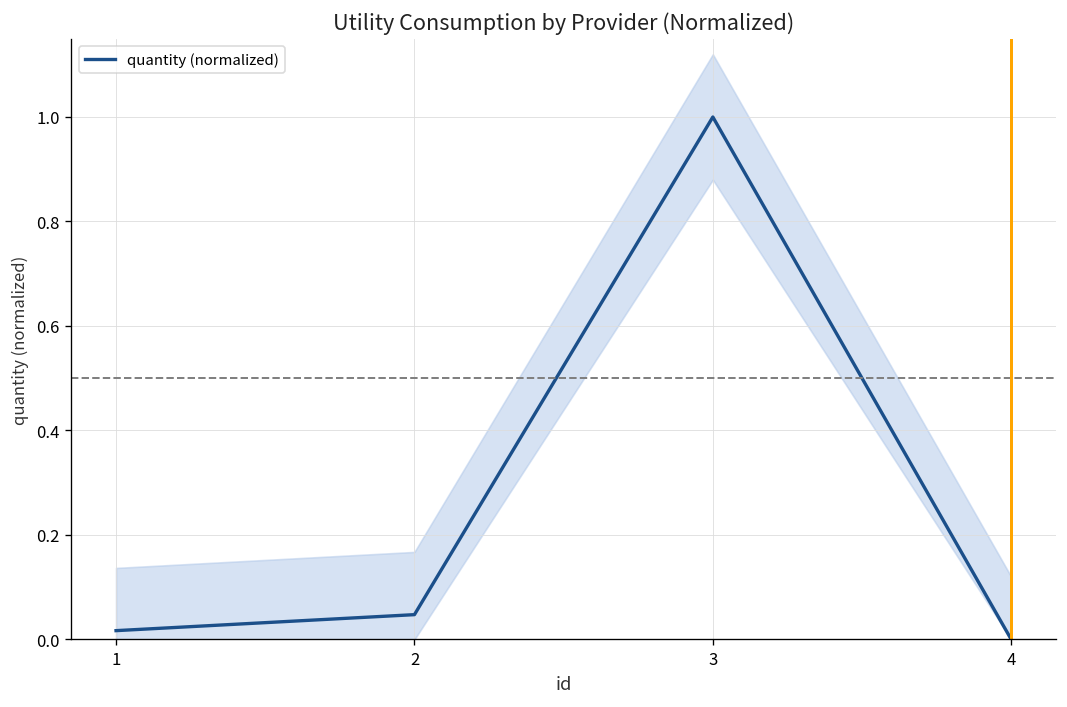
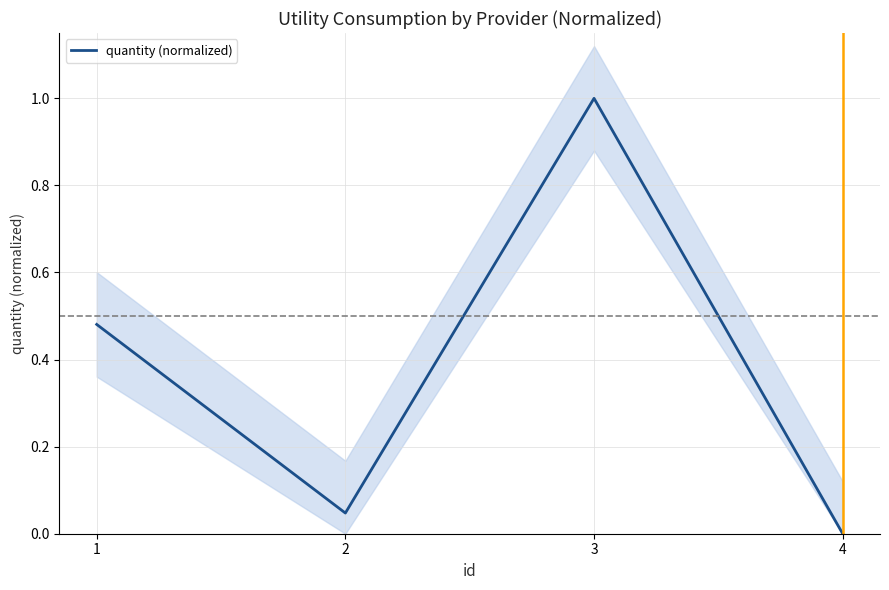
  {
    "quantity (normalized)": {
-     "1": 0.02,
+     "1": 0.48,
      "2": 0.05,
      "3": 1.00,
      "4": 0.00
    }
  }
